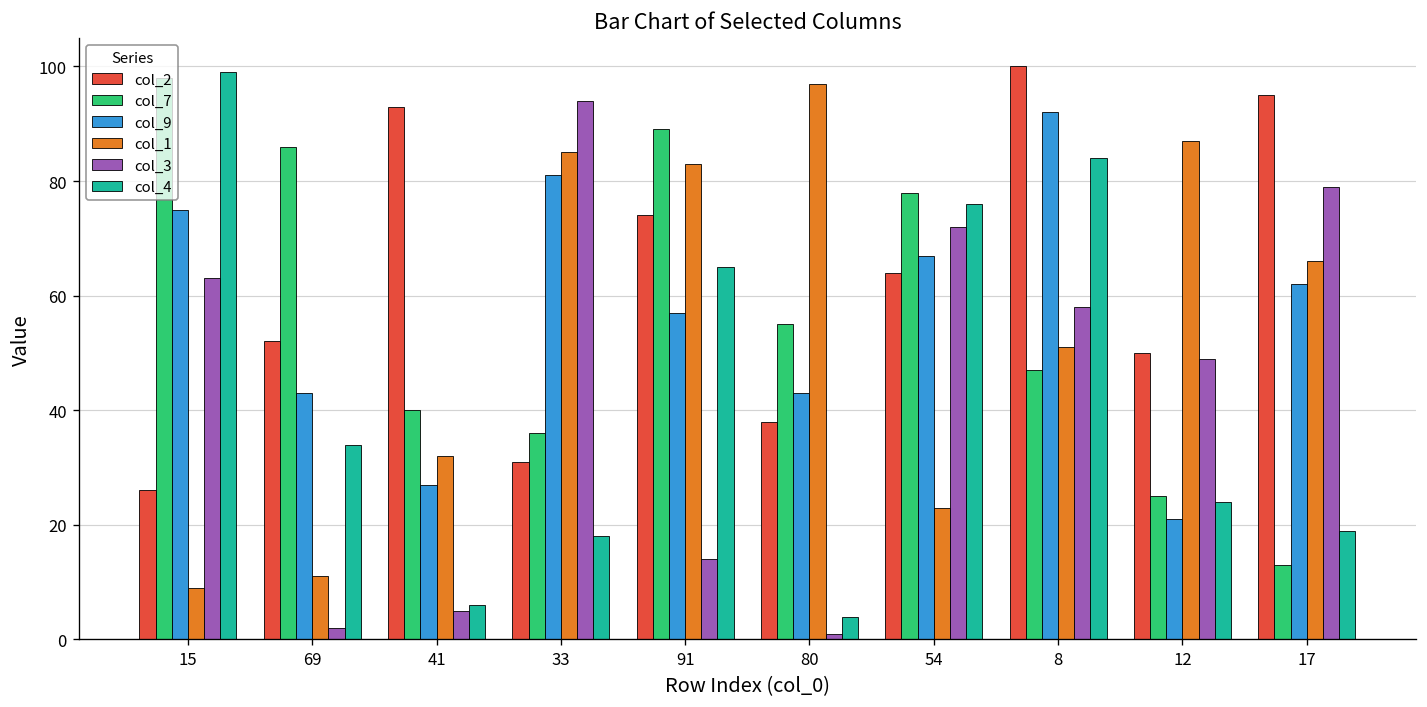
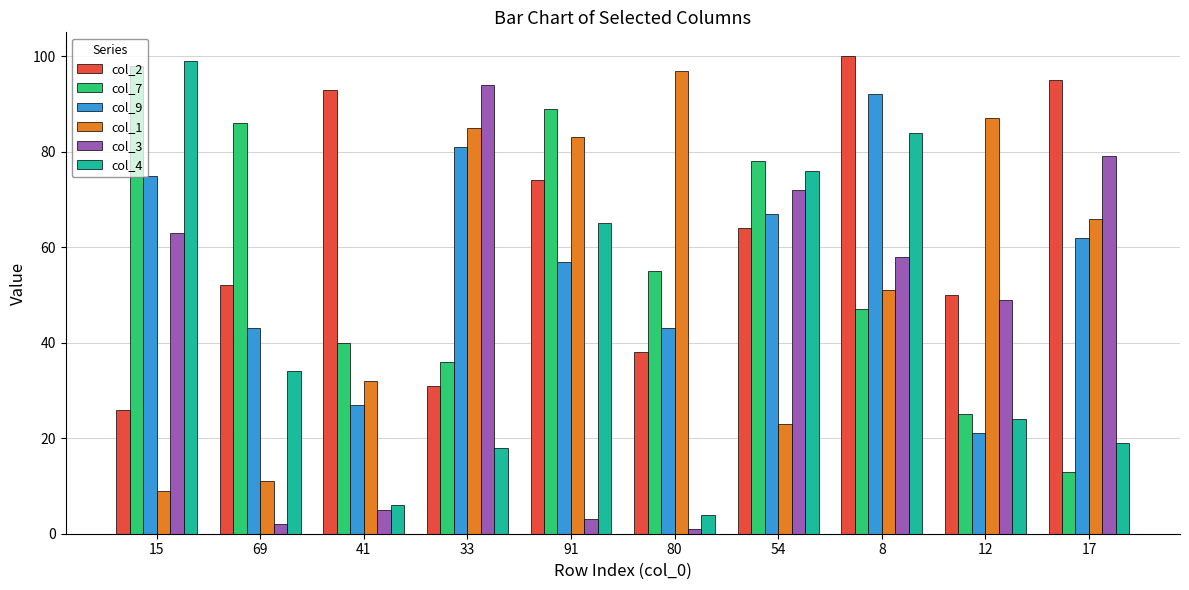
  {
    "col_9": {
      "15": 75,
      "69": 43,
      "41": 27,
      "33": 81,
      "91": 57,
      "80": 43,
      "54": 67,
      "8": 92,
      "12": 21,
      "17": 62
    },
    "col_3": {
      "15": 63,
      "69": 2,
      "41": 5,
      "33": 94,
-     "91": 14,
+     "91": 3,
      "80": 1,
      "54": 72,
      "8": 58,
      "12": 49,
      "17": 79
    }
  }
